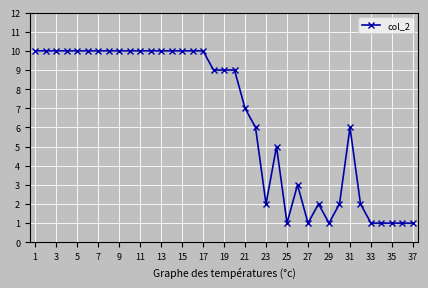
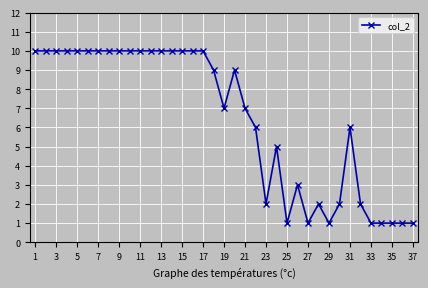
  {
    "1": 10,
    "3": 10,
    "5": 10,
    "7": 10,
    "9": 10,
    "11": 10,
    "13": 10,
    "15": 10,
    "17": 10,
-   "19": 9,
+   "19": 7,
    "21": 7,
    "23": 2,
    "25": 1,
    "27": 1,
    "29": 1,
    "31": 6,
    "33": 1,
    "35": 1,
    "37": 1
  }
